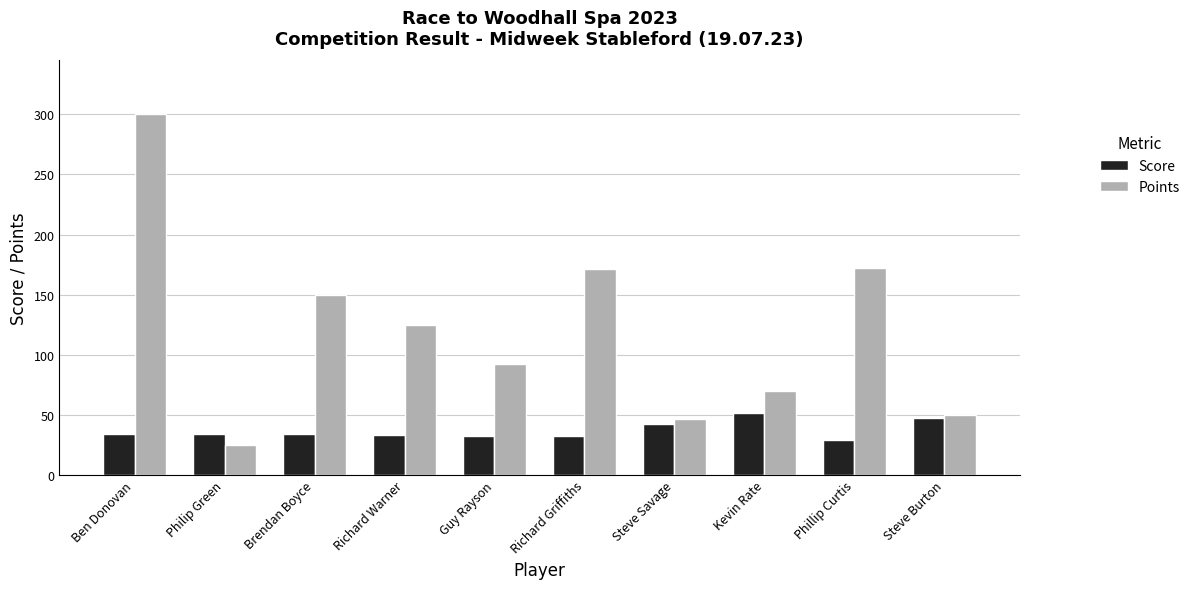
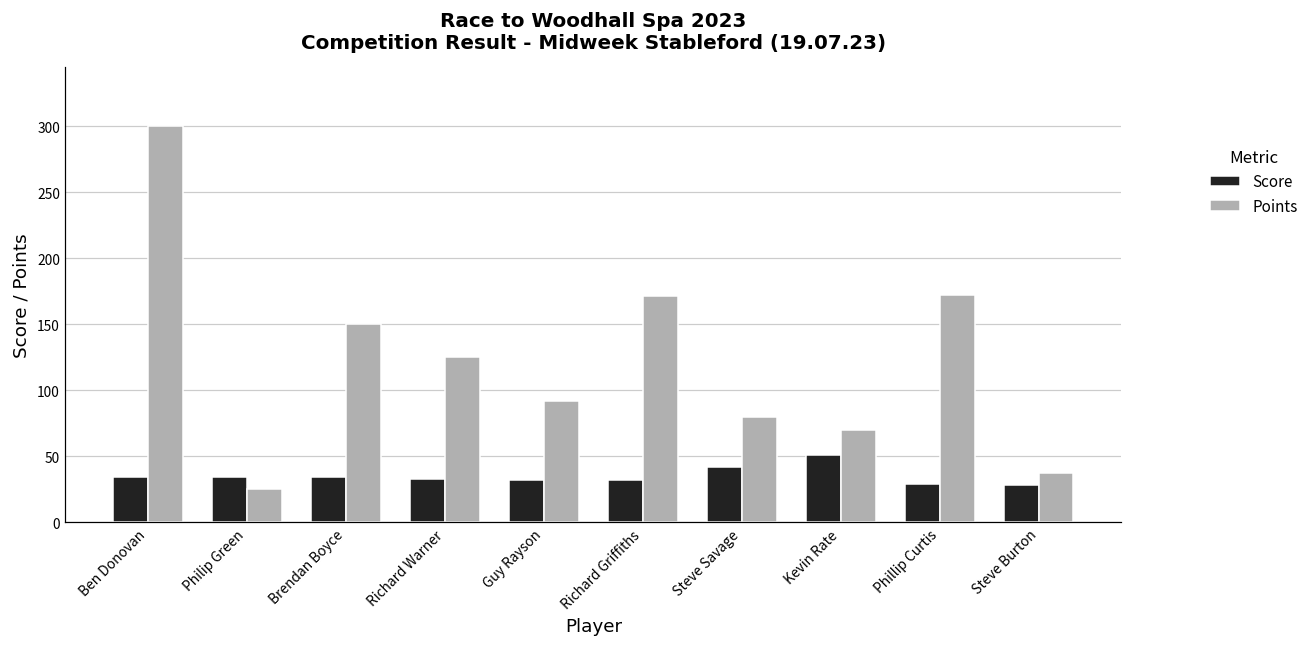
  {
    "Score": {
      "Ben Donovan": 34,
      "Philip Green": 34,
      "Brendan Boyce": 34,
      "Richard Warner": 33,
      "Guy Rayson": 32,
      "Richard Griffiths": 32,
      "Steve Savage": 42,
      "Kevin Rate": 51,
      "Phillip Curtis": 29,
-     "Steve Burton": 47
+     "Steve Burton": 28
    },
    "Points": {
      "Ben Donovan": 300,
      "Philip Green": 25,
      "Brendan Boyce": 150,
      "Richard Warner": 125,
      "Guy Rayson": 92,
      "Richard Griffiths": 171,
-     "Steve Savage": 46,
+     "Steve Savage": 80,
      "Kevin Rate": 70,
      "Phillip Curtis": 172,
-     "Steve Burton": 50
+     "Steve Burton": 37
    }
  }
